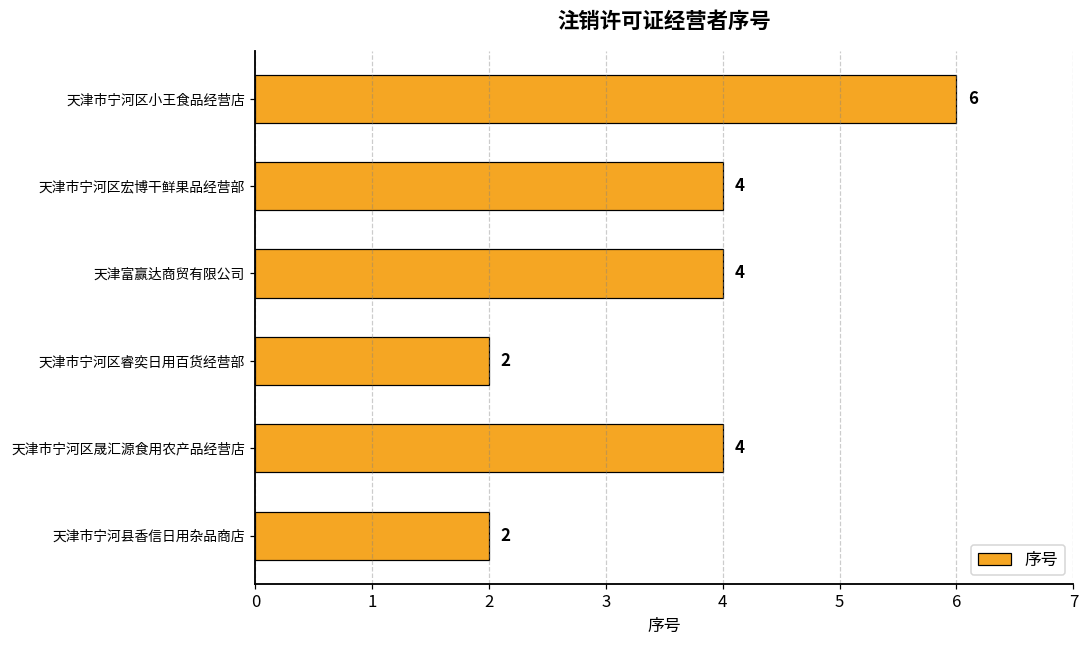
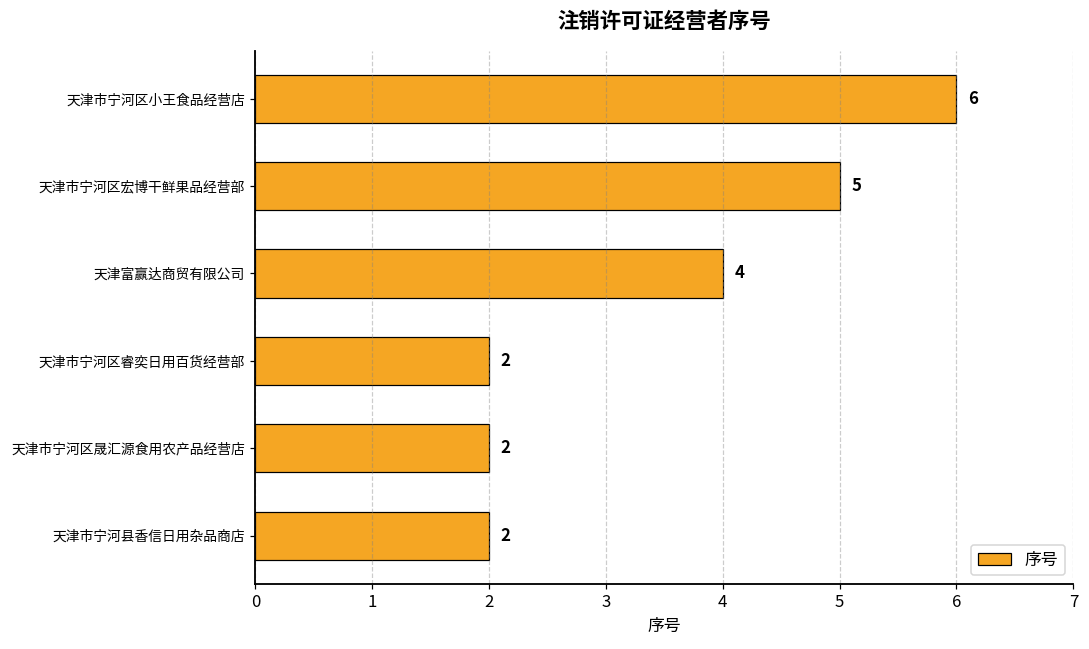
  {
    "天津市宁河区小王食品经营店": 6,
-   "天津市宁河区宏博干鲜果品经营部": 4,
+   "天津市宁河区宏博干鲜果品经营部": 5,
    "天津富赢达商贸有限公司": 4,
    "天津市宁河区睿奕日用百货经营部": 2,
-   "天津市宁河区晟汇源食用农产品经营店": 4,
+   "天津市宁河区晟汇源食用农产品经营店": 2,
    "天津市宁河县香信日用杂品商店": 2
  }
